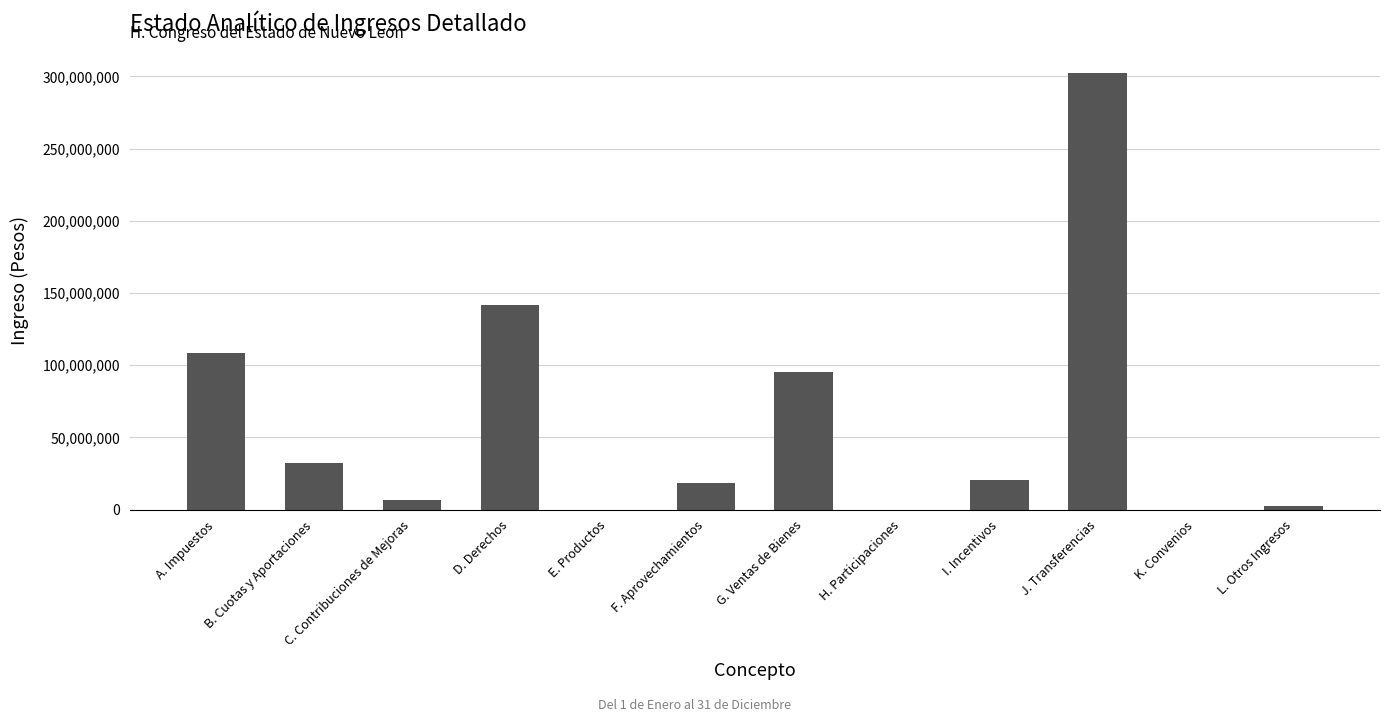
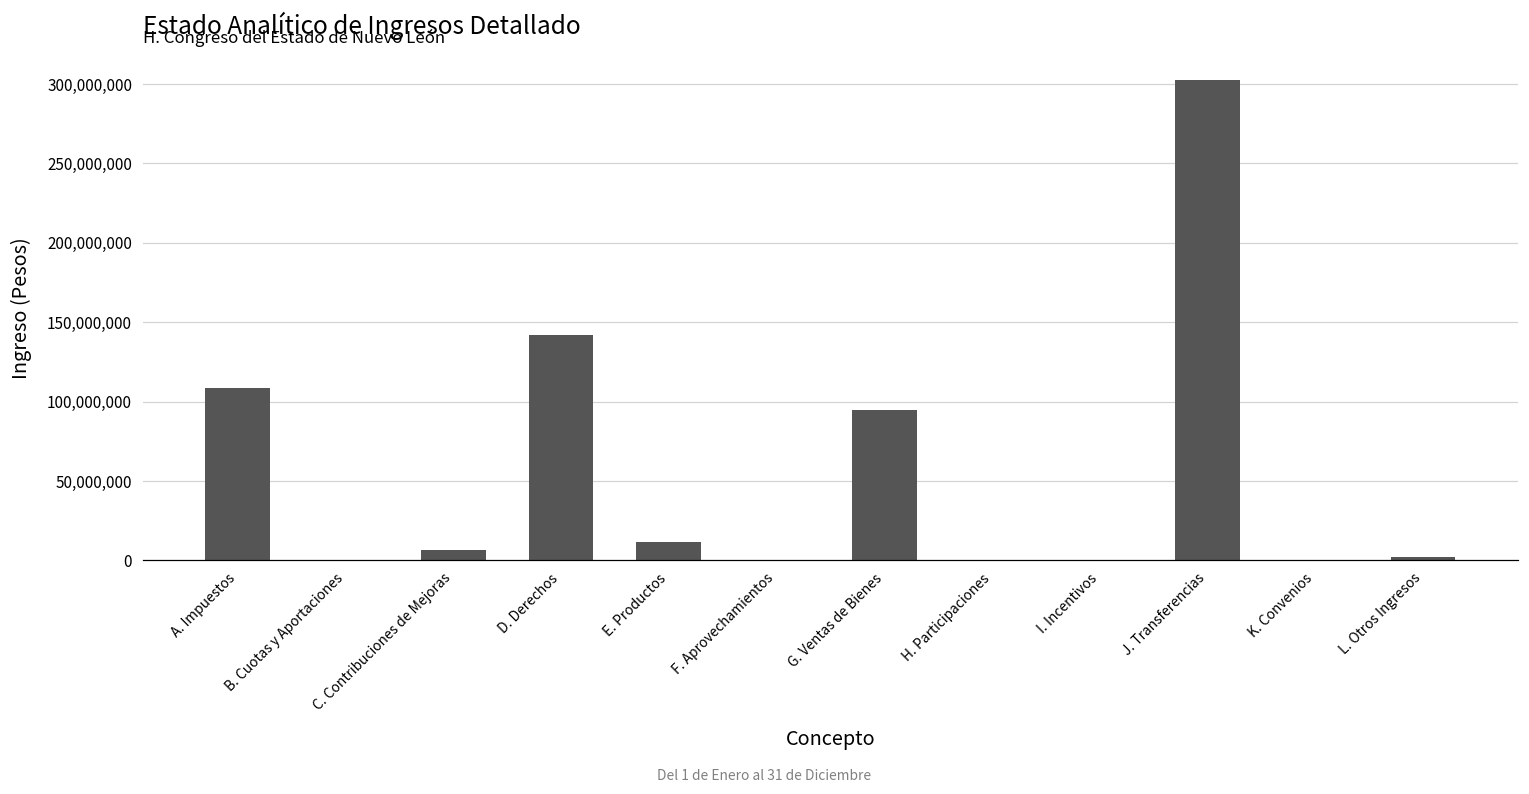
  {
    "A. Impuestos": "109,000,000",
-   "B. Cuotas y Aportaciones": "32,000,000",
+   "B. Cuotas y Aportaciones": "0",
    "C. Contribuciones de Mejoras": "7,000,000",
    "D. Derechos": "142,000,000",
-   "E. Productos": "0",
-   "F. Aprovechamientos": "18,000,000",
+   "E. Productos": "11,000,000",
+   "F. Aprovechamientos": "0",
    "G. Ventas de Bienes": "95,000,000",
    "H. Participaciones": "0",
-   "I. Incentivos": "20,000,000",
+   "I. Incentivos": "0",
    "J. Transferencias": "302,000,000",
    "K. Convenios": "0",
    "L. Otros Ingresos": "2,000,000"
  }
